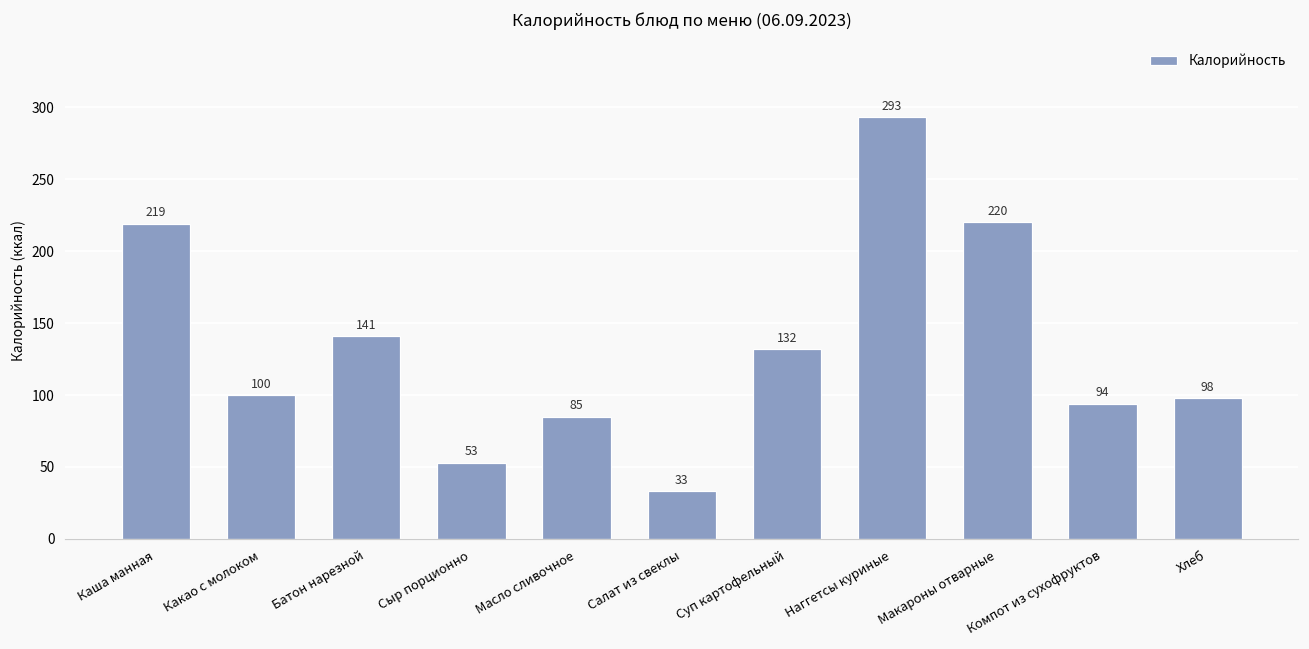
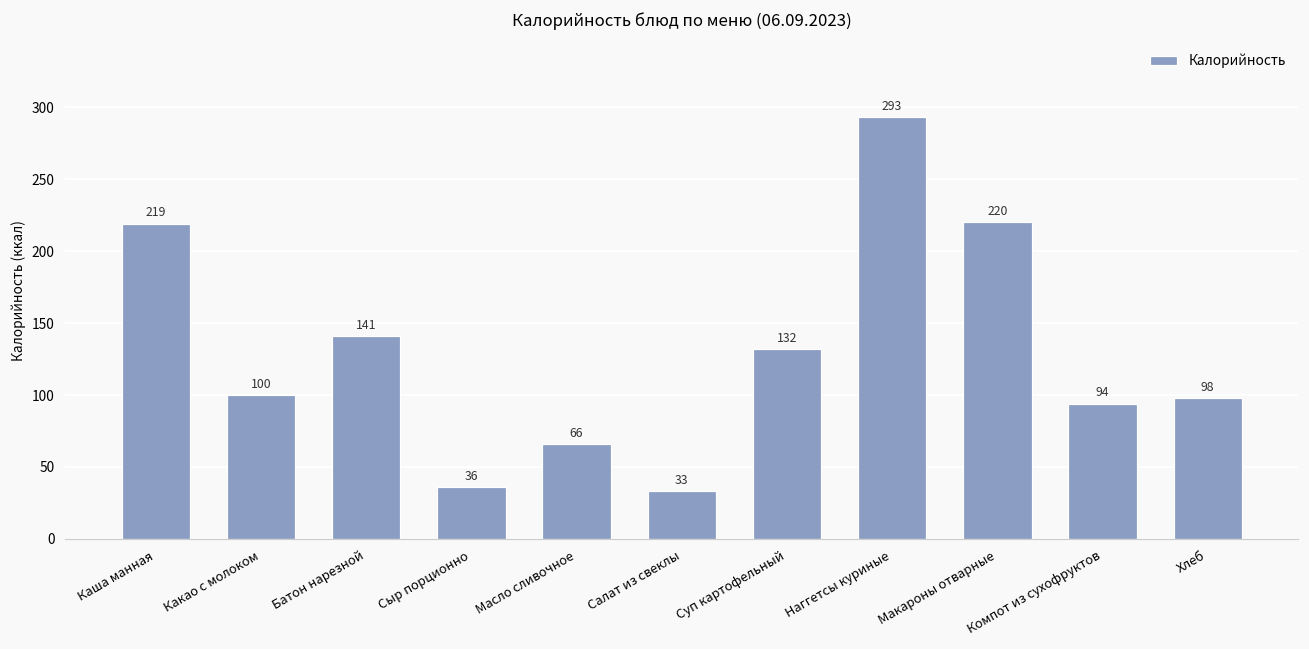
  {
    "Каша манная": 219,
    "Какао с молоком": 100,
    "Батон нарезной": 141,
-   "Сыр порционно": 53,
-   "Масло сливочное": 85,
+   "Сыр порционно": 36,
+   "Масло сливочное": 66,
    "Салат из свеклы": 33,
    "Суп картофельный": 132,
    "Наггетсы куриные": 293,
    "Макароны отварные": 220,
    "Компот из сухофруктов": 94,
    "Хлеб": 98
  }
